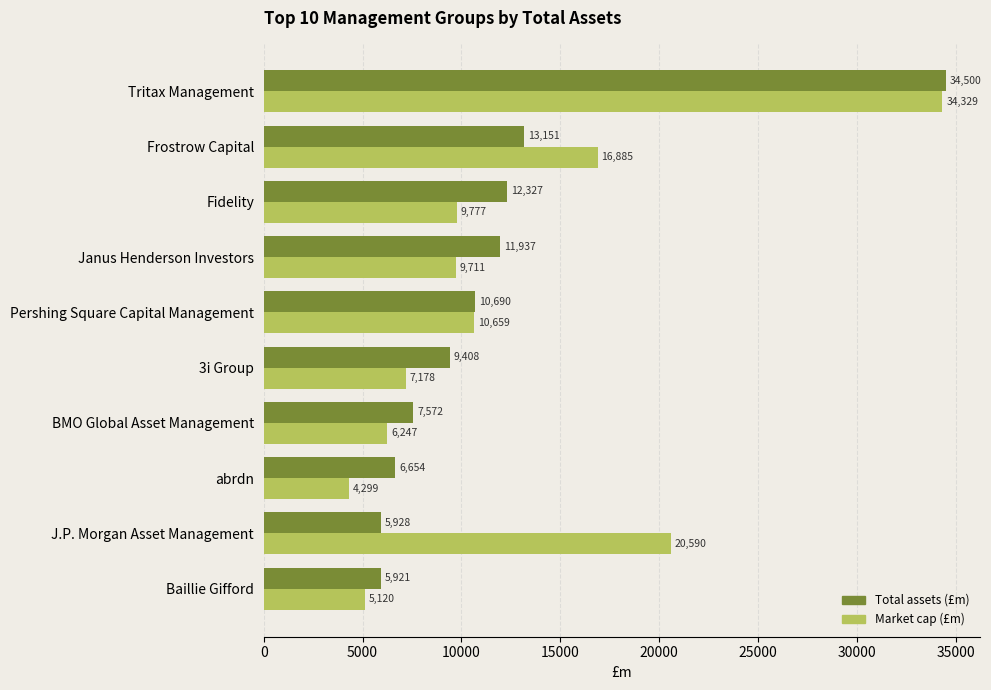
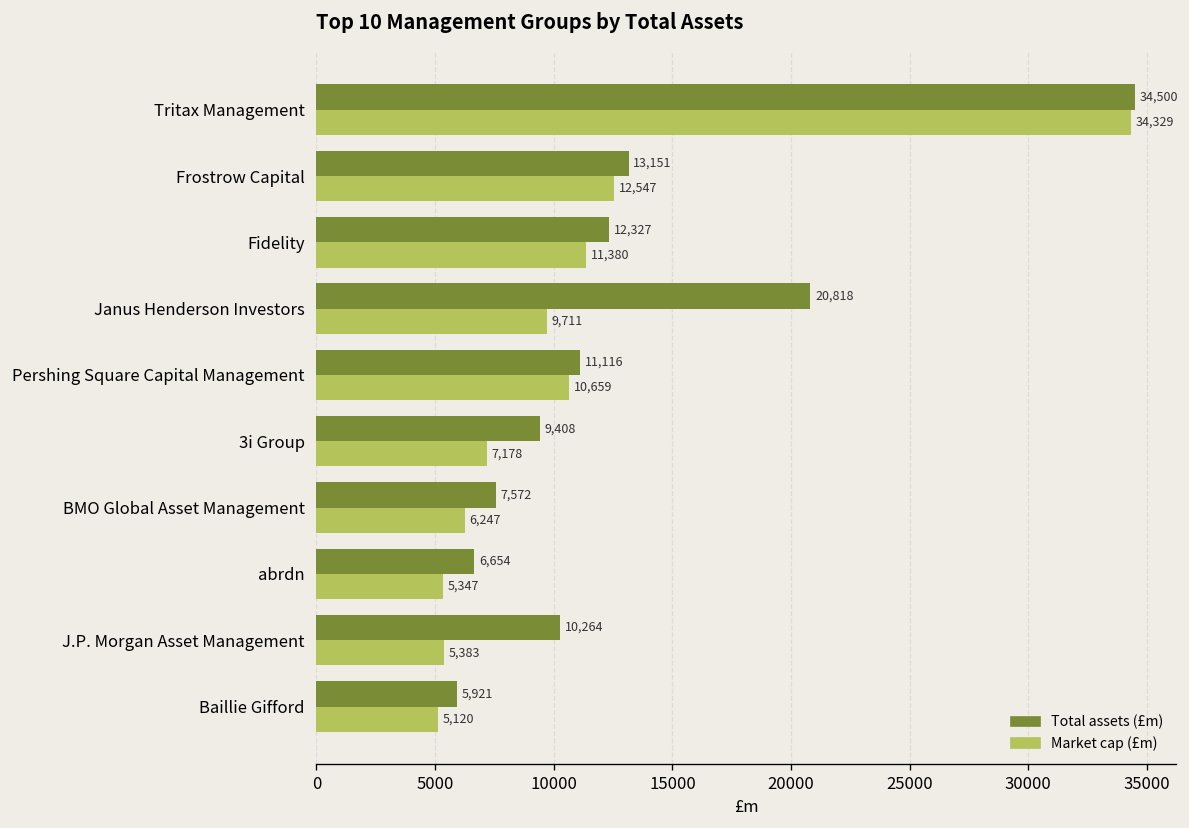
  {
    "Total assets (£m)": {
      "Tritax Management": "34,500",
      "Frostrow Capital": "13,151",
      "Fidelity": "12,327",
-     "Janus Henderson Investors": "11,937",
-     "Pershing Square Capital Management": "10,690",
+     "Janus Henderson Investors": "20,818",
+     "Pershing Square Capital Management": "11,116",
      "3i Group": "9,408",
      "BMO Global Asset Management": "7,572",
      "abrdn": "6,654",
-     "J.P. Morgan Asset Management": "5,928",
+     "J.P. Morgan Asset Management": "10,264",
      "Baillie Gifford": "5,921"
    },
    "Market cap (£m)": {
      "Tritax Management": "34,329",
-     "Frostrow Capital": "16,885",
-     "Fidelity": "9,777",
+     "Frostrow Capital": "12,547",
+     "Fidelity": "11,380",
      "Janus Henderson Investors": "9,711",
      "Pershing Square Capital Management": "10,659",
      "3i Group": "7,178",
      "BMO Global Asset Management": "6,247",
-     "abrdn": "4,299",
-     "J.P. Morgan Asset Management": "20,590",
+     "abrdn": "5,347",
+     "J.P. Morgan Asset Management": "5,383",
      "Baillie Gifford": "5,120"
    }
  }
